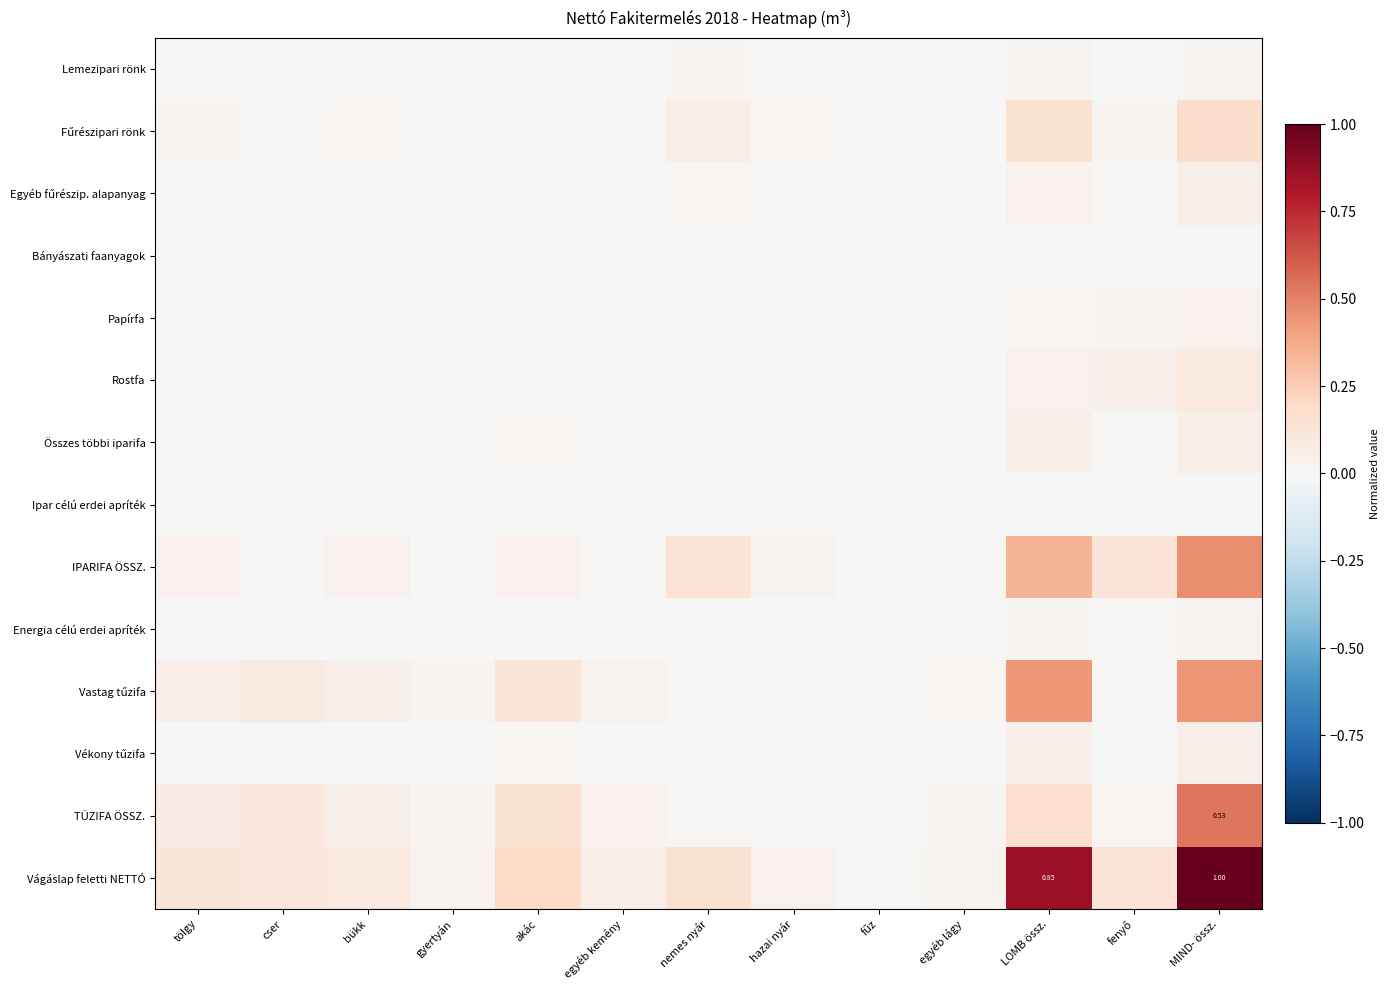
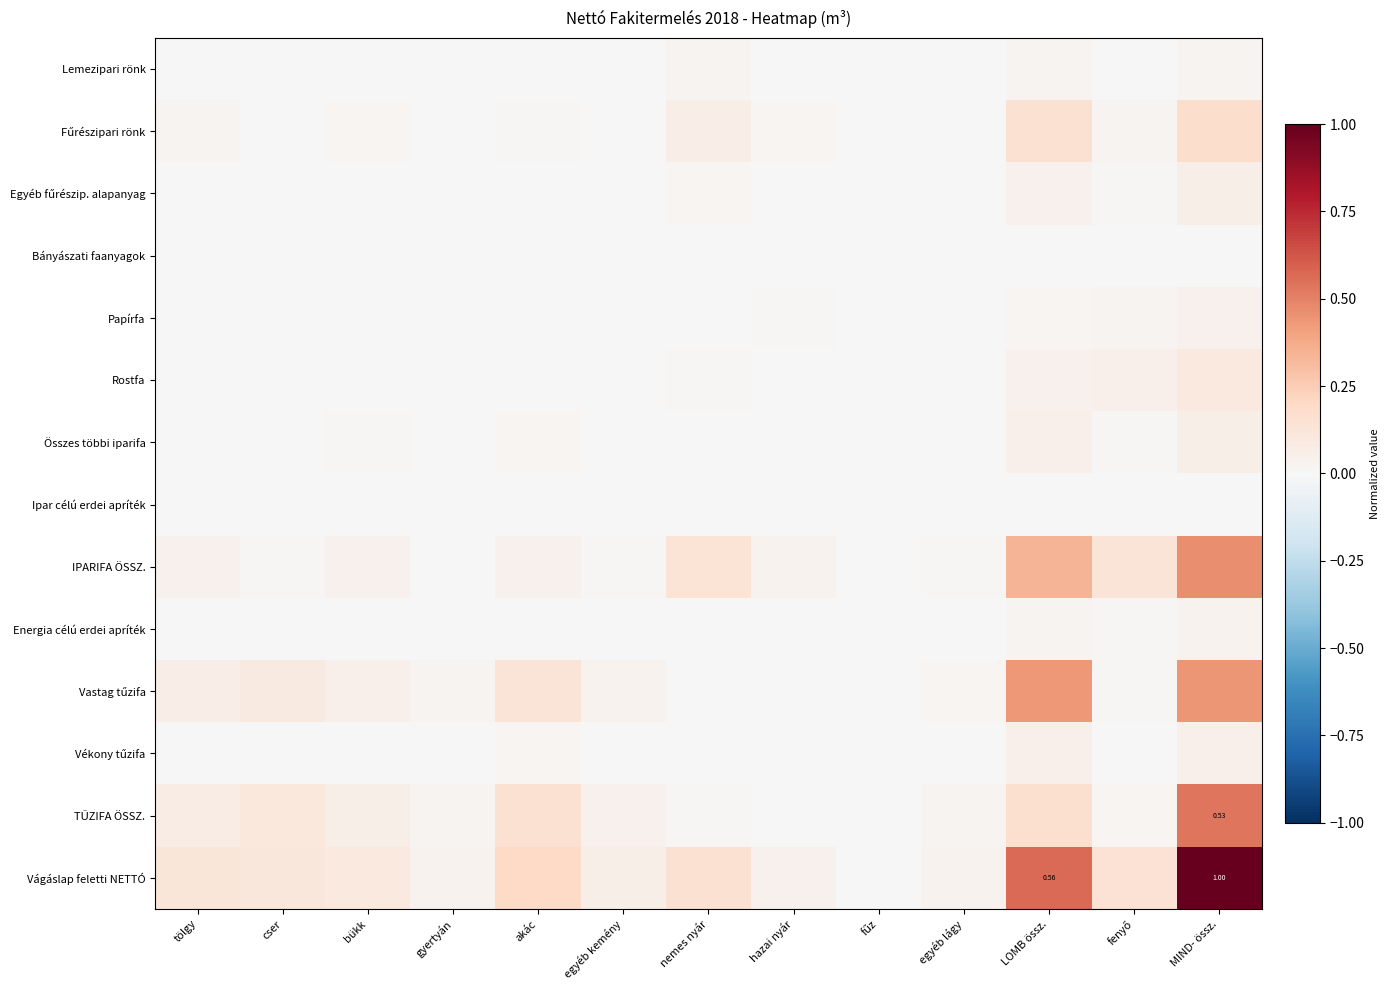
  {
    "TŰZIFA ÖSSZ.": {
      "MIND- össz.": 0.53
    },
    "Vágáslap feletti NETTÓ": {
-     "LOMB össz.": 0.85,
+     "LOMB össz.": 0.56,
      "MIND- össz.": 1.00
    }
  }
